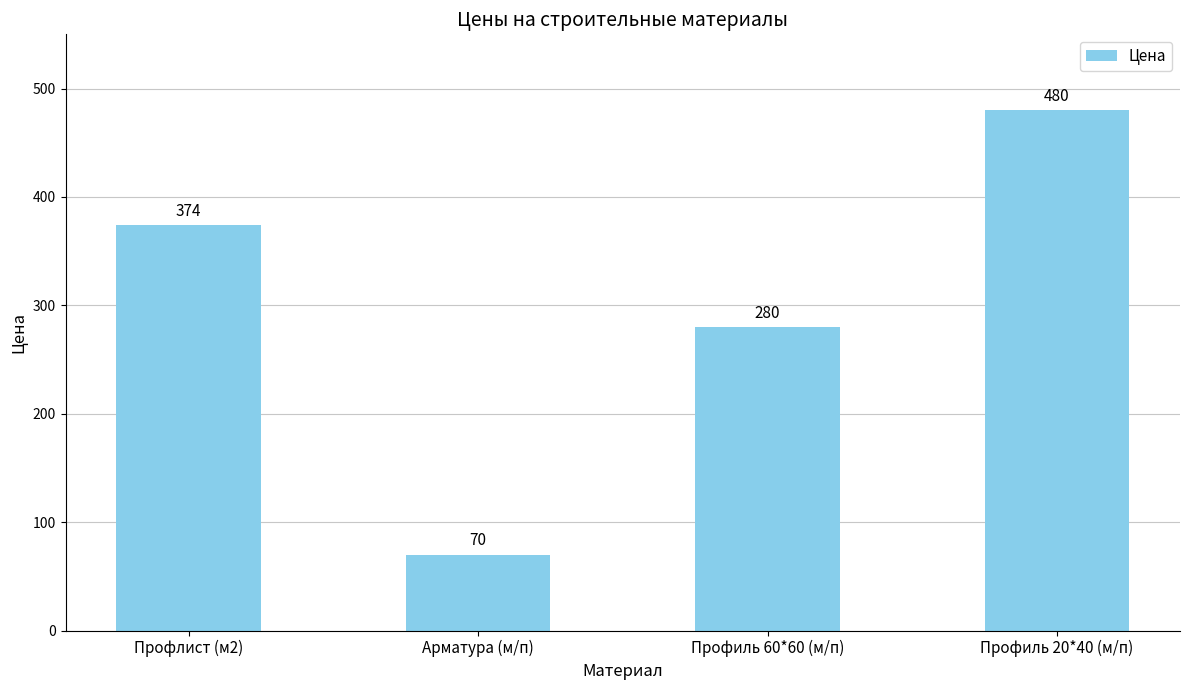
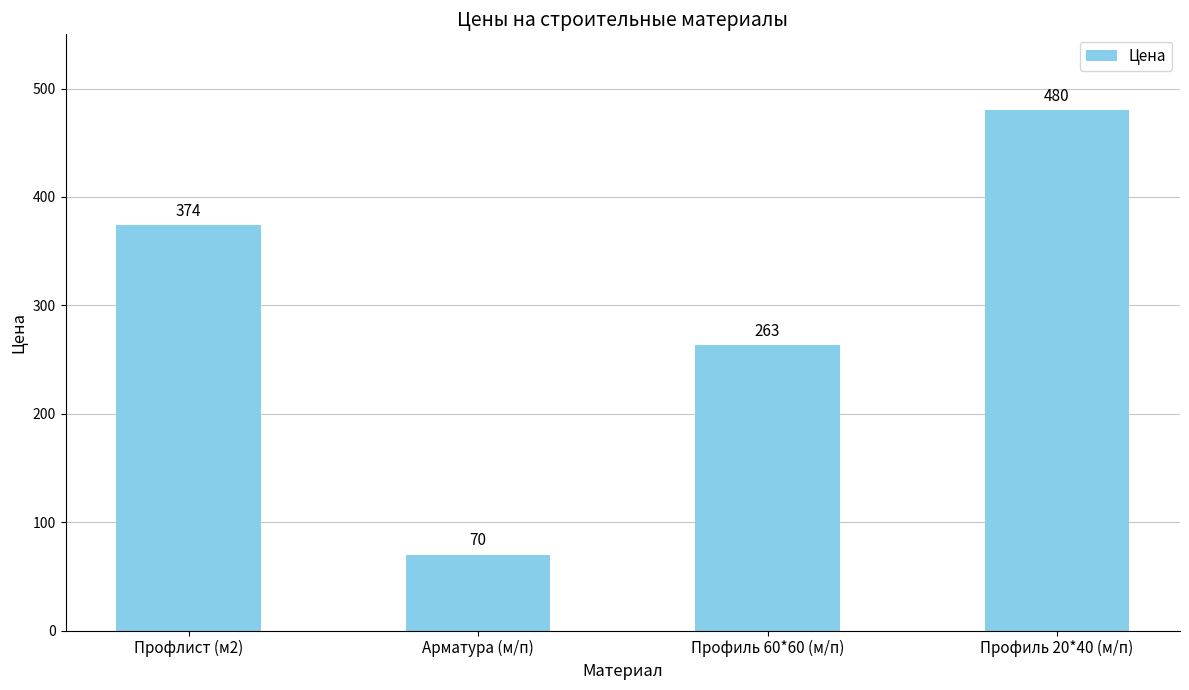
  {
    "Профлист (м2)": 374,
    "Арматура (м/п)": 70,
-   "Профиль 60*60 (м/п)": 280,
+   "Профиль 60*60 (м/п)": 263,
    "Профиль 20*40 (м/п)": 480
  }
